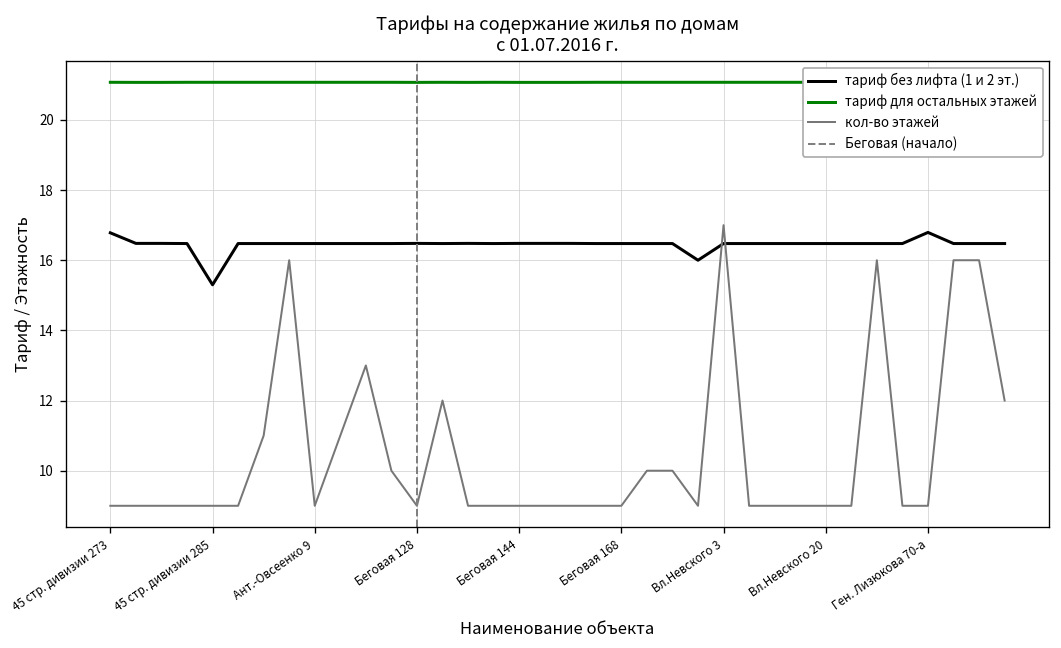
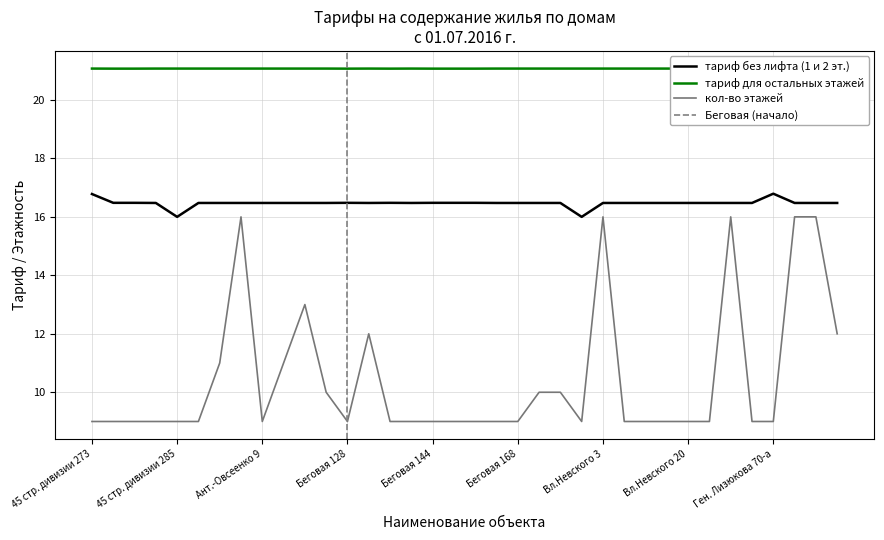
  {
    "тариф без лифта (1 и 2 эт.)": {
      "45 стр. дивизии 273": 16.8,
-     "45 стр. дивизии 285": 15.3,
+     "45 стр. дивизии 285": 16.0,
      "Ант.-Овсеенко 9": 16.5,
      "Беговая 128": 16.5,
      "Беговая 144": 16.5,
      "Беговая 168": 16.5,
      "Вл.Невского 3": 16.5,
      "Вл.Невского 20": 16.5,
      "Ген. Лизюкова 70-а": 16.8
    },
    "тариф для остальных этажей": {
      "45 стр. дивизии 273": 21.1,
      "45 стр. дивизии 285": 21.1,
      "Ант.-Овсеенко 9": 21.1,
      "Беговая 128": 21.1,
      "Беговая 144": 21.1,
      "Беговая 168": 21.1,
      "Вл.Невского 3": 21.1
    },
    "кол-во этажей": {
      "45 стр. дивизии 273": 9,
      "45 стр. дивизии 285": 9,
      "Ант.-Овсеенко 9": 9,
      "Беговая 128": 9,
      "Беговая 144": 9,
      "Беговая 168": 9,
-     "Вл.Невского 3": 17,
+     "Вл.Невского 3": 16,
      "Вл.Невского 20": 9,
      "Ген. Лизюкова 70-а": 9
    }
  }
